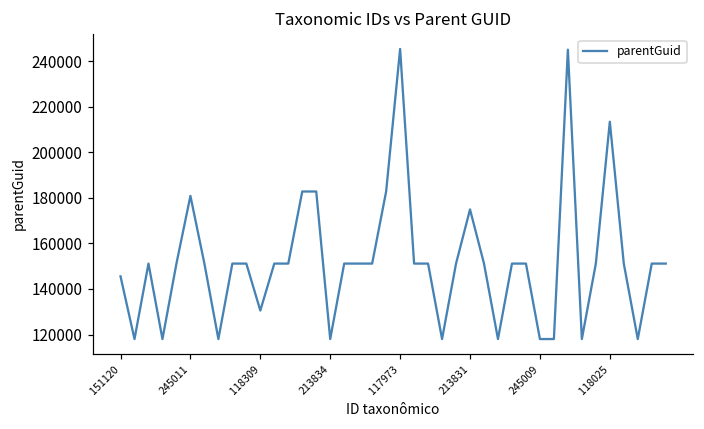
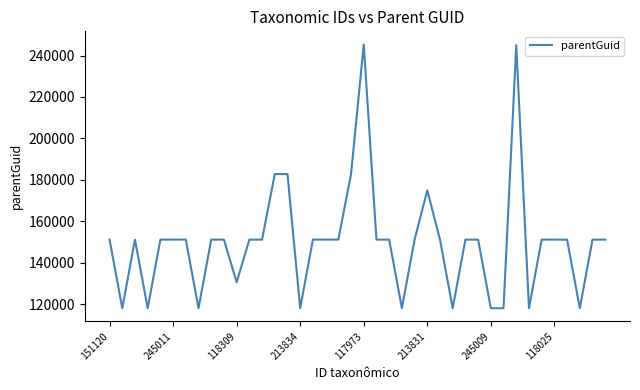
  {
-   "151120": 146000,
-   "245011": 181000,
+   "151120": 151000,
+   "245011": 151000,
    "118309": 131000,
    "213834": 118000,
    "117973": 245000,
    "213831": 175000,
    "245009": 118000,
-   "118025": 213000
+   "118025": 151000
  }
